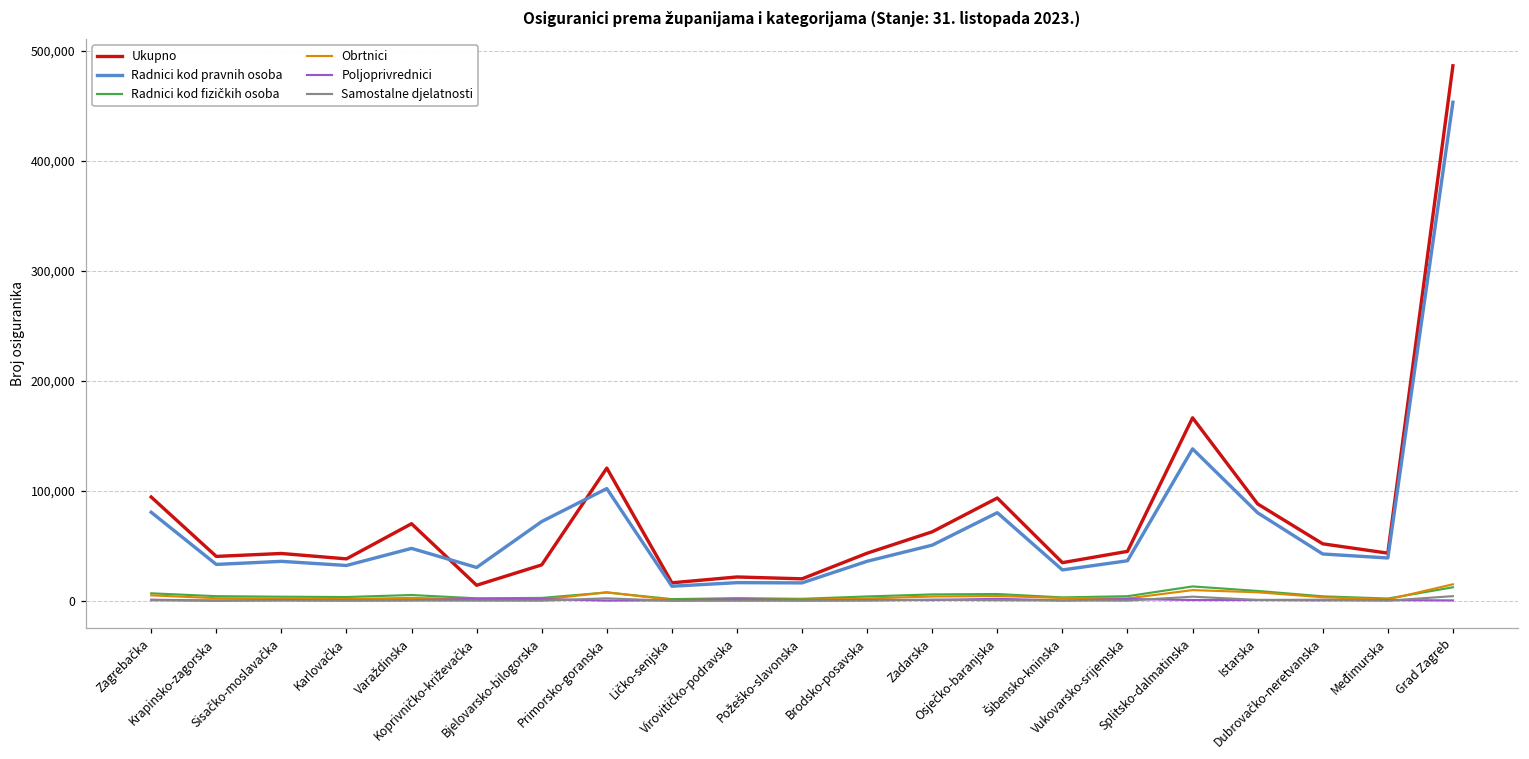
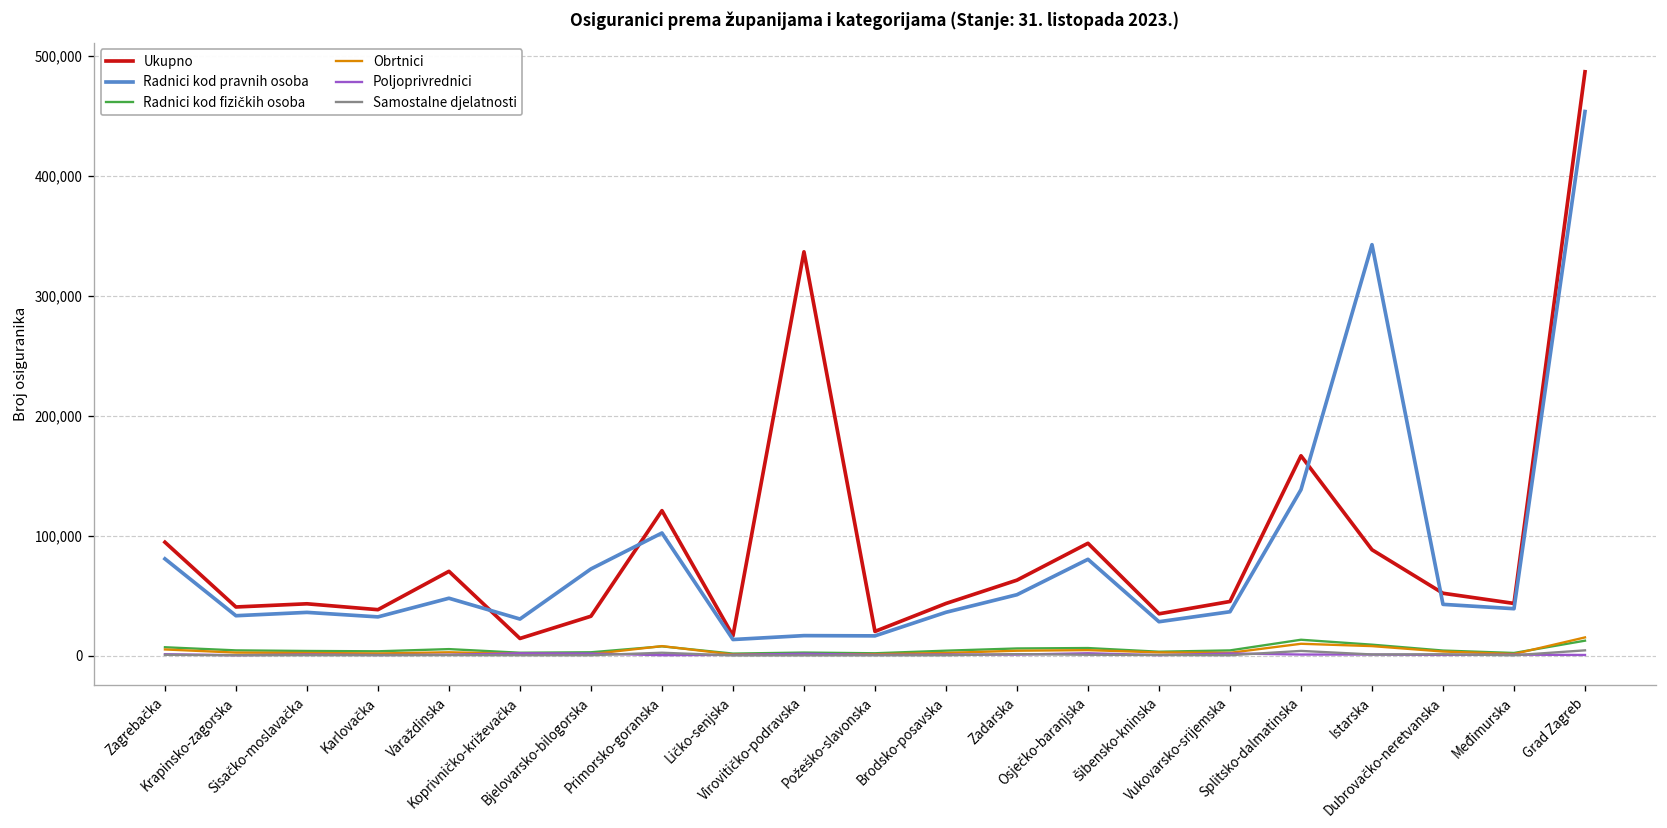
  {
    "Ukupno": {
      "Zagrebačka": "90,000",
      "Krapinsko-zagorska": "40,000",
      "Sisačko-moslavačka": "40,000",
      "Karlovačka": "40,000",
      "Varaždinska": "70,000",
      "Koprivničko-križevačka": "10,000",
      "Bjelovarsko-bilogorska": "30,000",
      "Primorsko-goranska": "120,000",
      "Ličko-senjska": "20,000",
-     "Virovitičko-podravska": "20,000",
+     "Virovitičko-podravska": "340,000",
      "Požeško-slavonska": "20,000",
      "Brodsko-posavska": "40,000",
      "Zadarska": "60,000",
      "Osječko-baranjska": "90,000",
      "Šibensko-kninska": "30,000",
      "Vukovarsko-srijemska": "50,000",
      "Splitsko-dalmatinska": "170,000",
      "Istarska": "90,000",
      "Dubrovačko-neretvanska": "50,000",
      "Međimurska": "40,000",
      "Grad Zagreb": "490,000"
    },
    "Radnici kod pravnih osoba": {
      "Zagrebačka": "80,000",
      "Krapinsko-zagorska": "30,000",
      "Sisačko-moslavačka": "40,000",
      "Karlovačka": "30,000",
      "Varaždinska": "50,000",
      "Koprivničko-križevačka": "30,000",
      "Bjelovarsko-bilogorska": "70,000",
      "Primorsko-goranska": "100,000",
      "Ličko-senjska": "10,000",
      "Virovitičko-podravska": "20,000",
      "Požeško-slavonska": "20,000",
      "Brodsko-posavska": "40,000",
      "Zadarska": "50,000",
      "Osječko-baranjska": "80,000",
      "Šibensko-kninska": "30,000",
      "Vukovarsko-srijemska": "40,000",
      "Splitsko-dalmatinska": "140,000",
-     "Istarska": "80,000",
+     "Istarska": "340,000",
      "Dubrovačko-neretvanska": "40,000",
      "Međimurska": "40,000",
      "Grad Zagreb": "450,000"
    },
    "Radnici kod fizičkih osoba": {
      "Varaždinska": "10,000",
      "Splitsko-dalmatinska": "10,000",
      "Grad Zagreb": "10,000"
    },
    "Obrtnici": {
      "Splitsko-dalmatinska": "10,000",
      "Grad Zagreb": "20,000"
    },
    "Poljoprivrednici": {
      "Splitsko-dalmatinska": "0",
      "Grad Zagreb": "0"
    },
    "Samostalne djelatnosti": {
      "Splitsko-dalmatinska": "0",
      "Grad Zagreb": "0"
    }
  }
